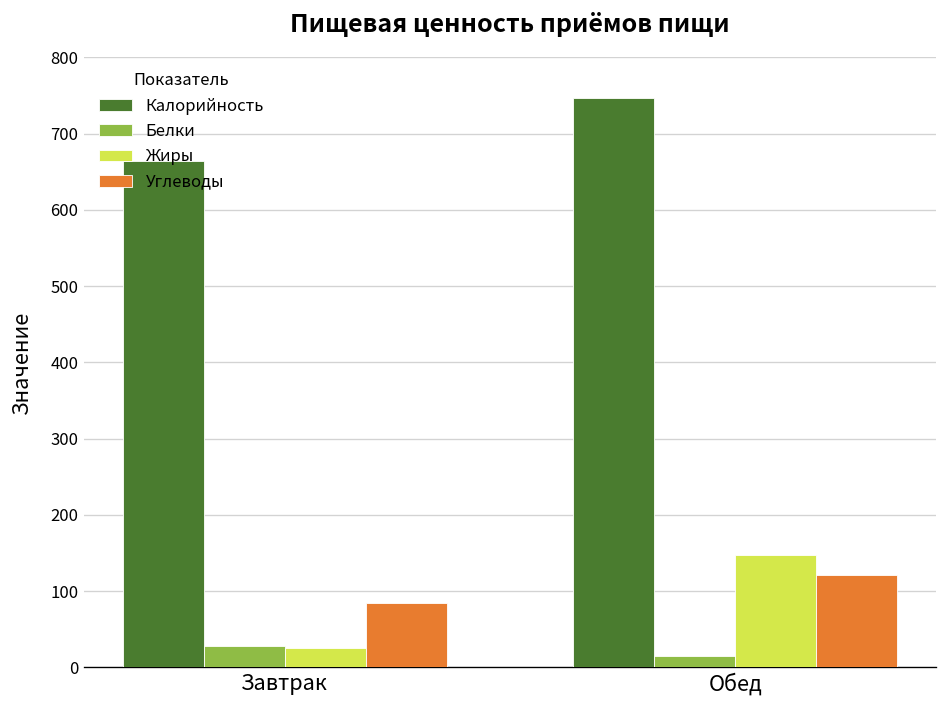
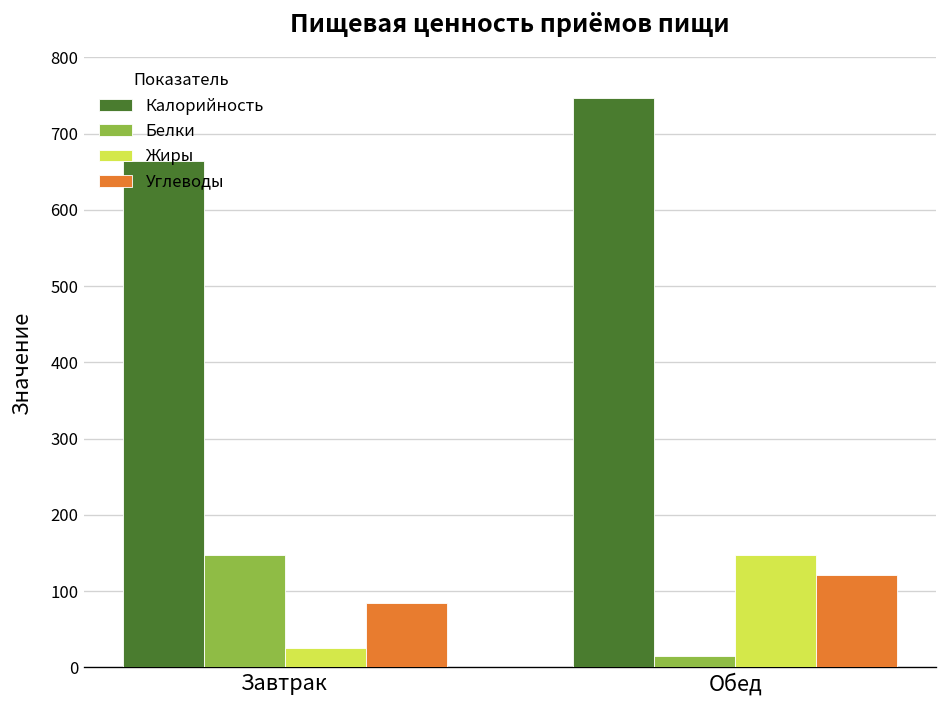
  {
    "Калорийность": {
      "Завтрак": 660,
      "Обед": 750
    },
    "Белки": {
-     "Завтрак": 30,
+     "Завтрак": 150,
      "Обед": 20
    },
    "Жиры": {
      "Завтрак": 30,
      "Обед": 150
    },
    "Углеводы": {
      "Завтрак": 80,
      "Обед": 120
    }
  }
